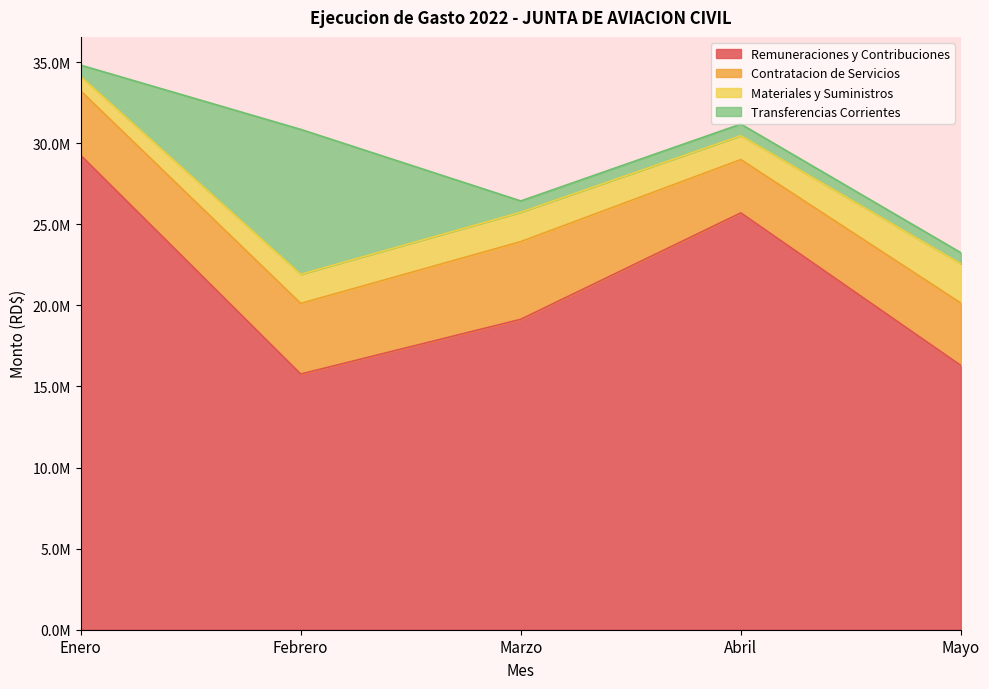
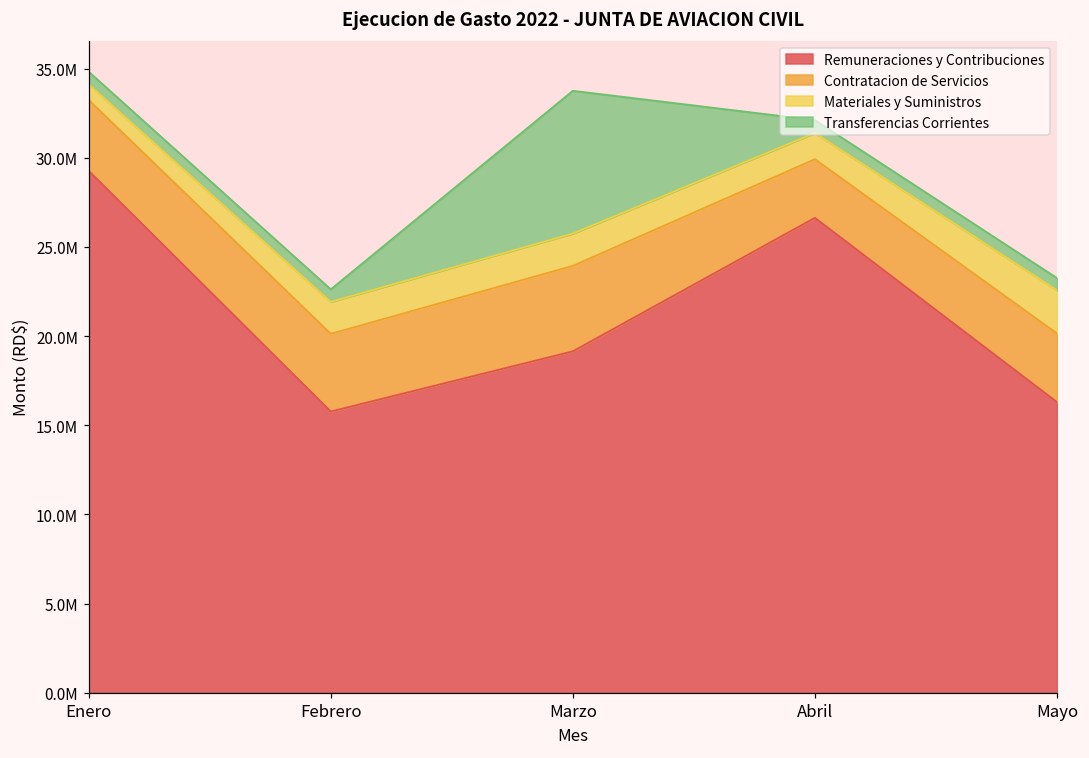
  {
    "Remuneraciones y Contribuciones": {
      "Enero": 29300000,
      "Febrero": 15800000,
      "Marzo": 19100000,
-     "Abril": 25700000,
+     "Abril": 26600000,
      "Mayo": 16300000
    },
    "Transferencias Corrientes": {
      "Enero": 700000,
-     "Febrero": 8900000,
-     "Marzo": 700000,
+     "Febrero": 700000,
+     "Marzo": 8000000,
      "Mayo": 700000
    }
  }
